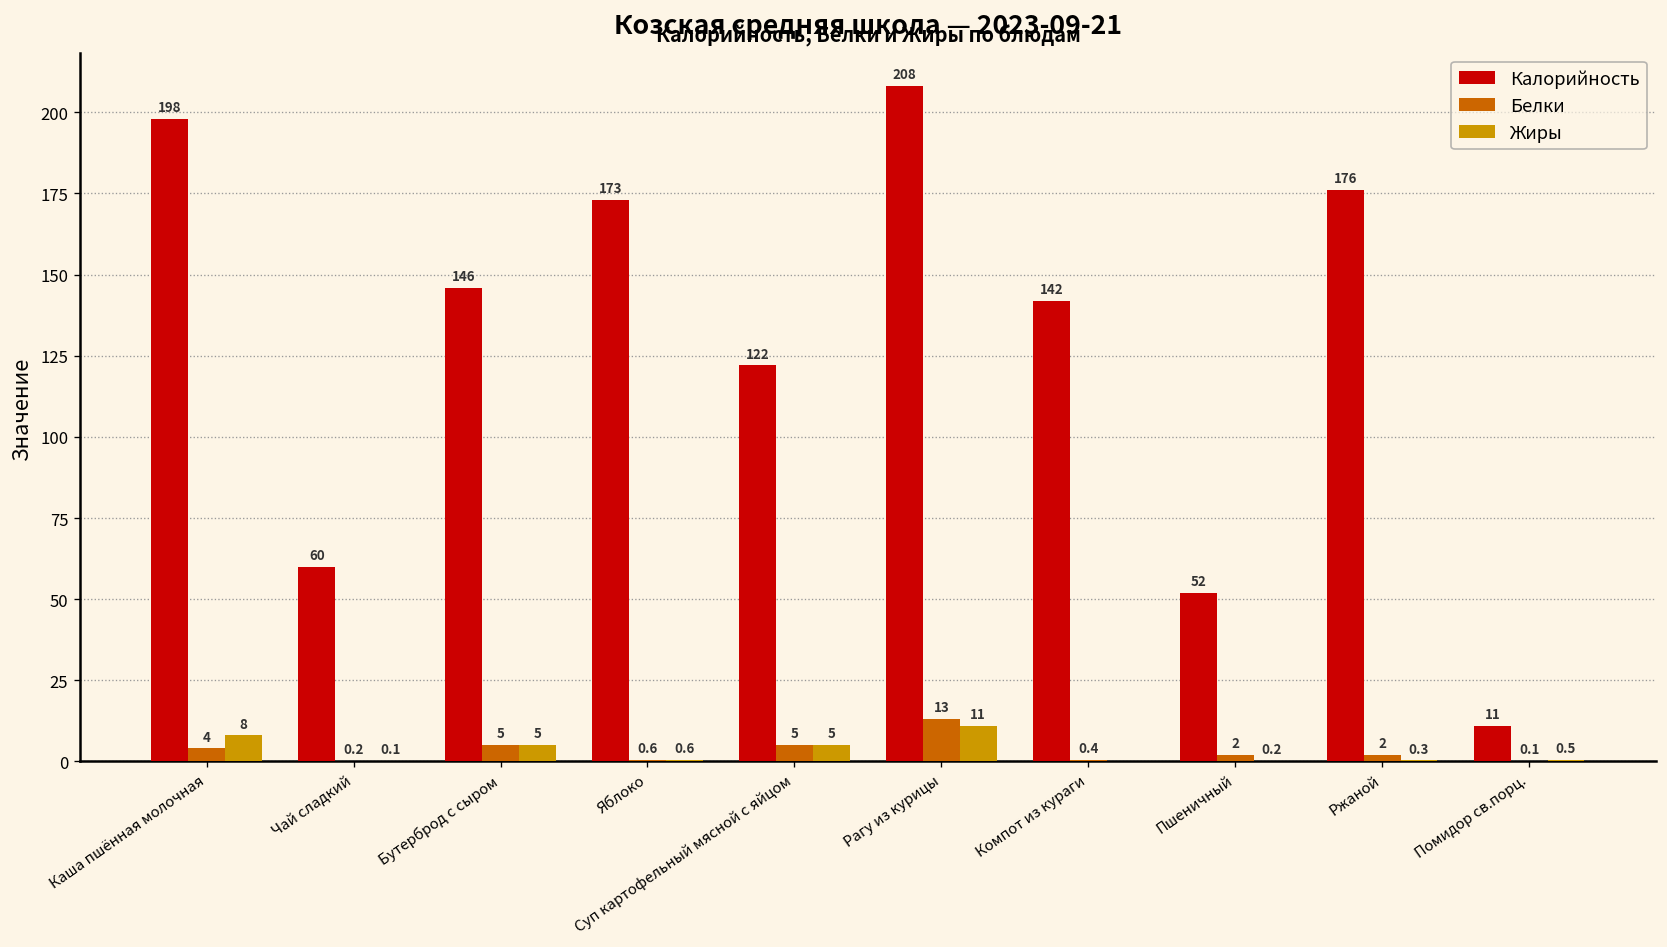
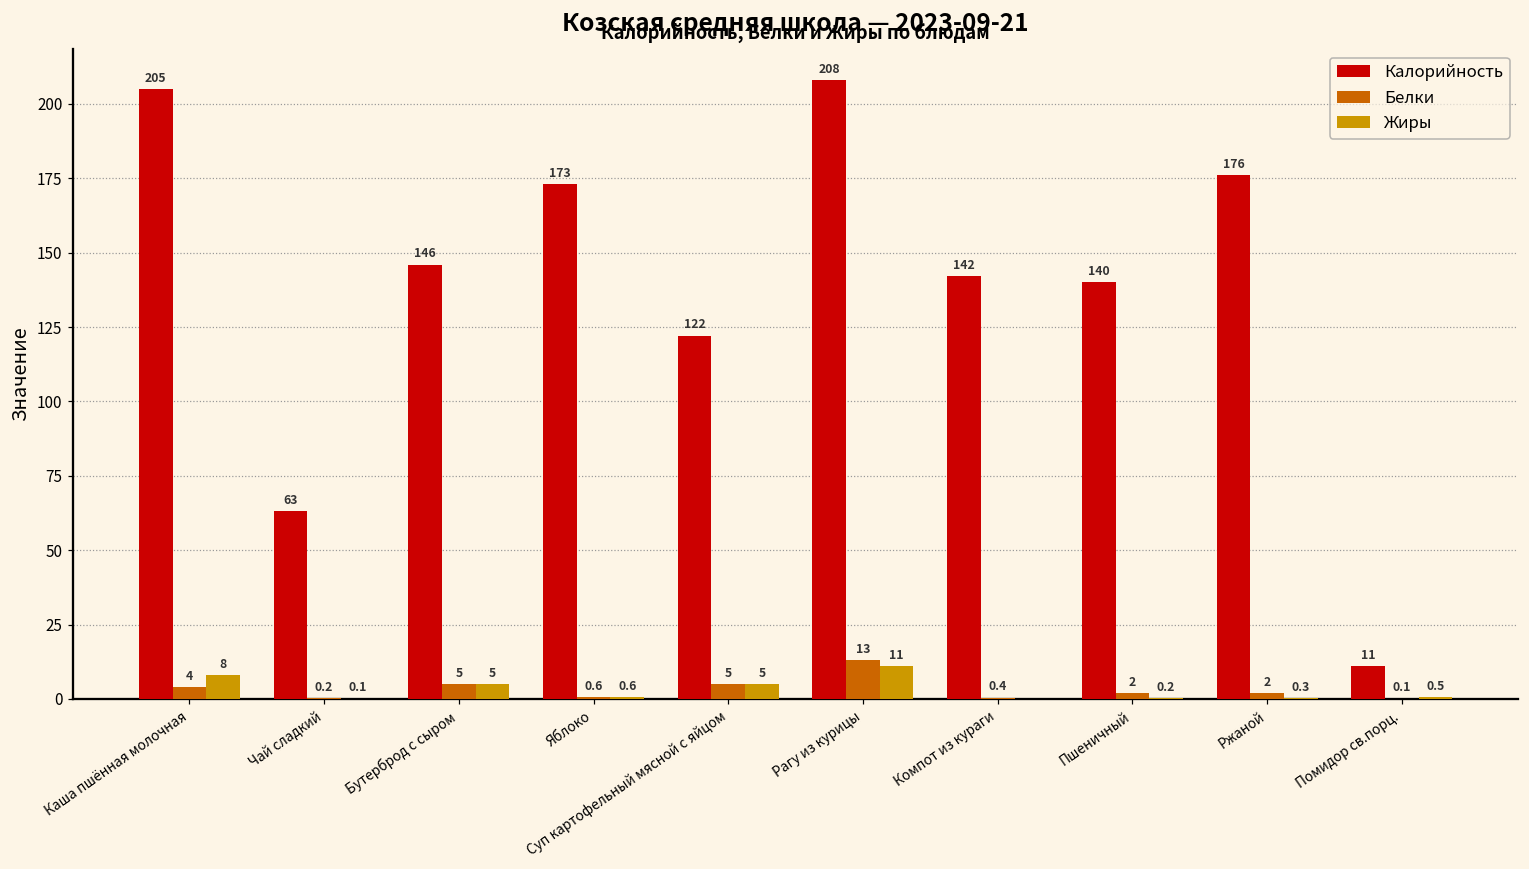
  {
    "Калорийность": {
-     "Каша пшённая молочная": 198,
-     "Чай сладкий": 60,
+     "Каша пшённая молочная": 205,
+     "Чай сладкий": 63,
      "Бутерброд с сыром": 146,
      "Яблоко": 173,
      "Суп картофельный мясной с яйцом": 122,
      "Рагу из курицы": 208,
      "Компот из кураги": 142,
-     "Пшеничный": 52,
+     "Пшеничный": 140,
      "Ржаной": 176,
      "Помидор св.порц.": 11
    }
  }
